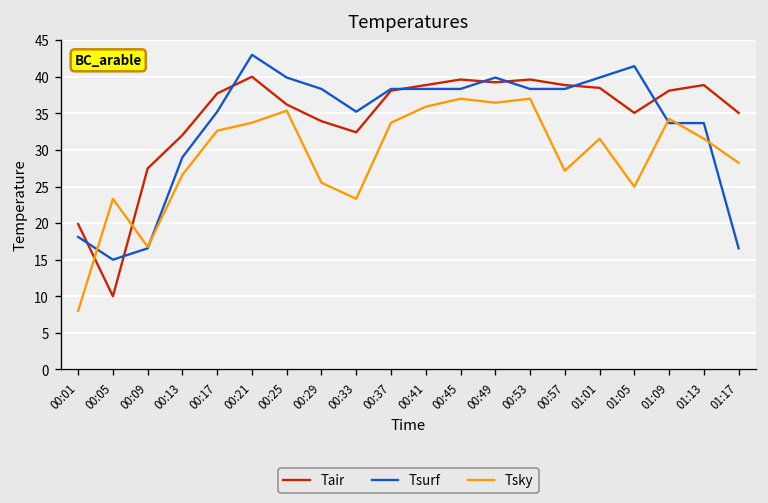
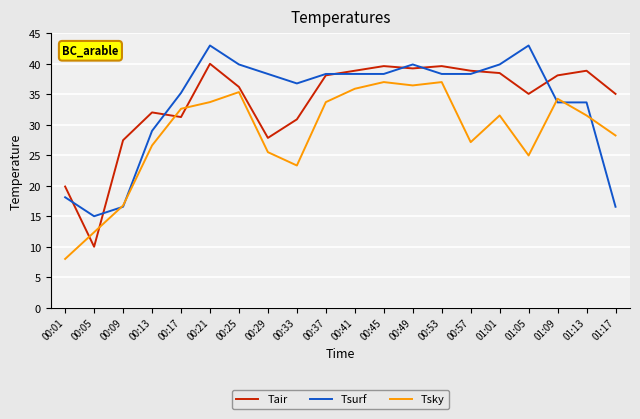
  {
    "Tair": {
      "00:01": 20,
      "00:05": 10,
      "00:09": 27,
      "00:13": 32,
-     "00:17": 38,
+     "00:17": 31,
      "00:21": 40,
      "00:25": 36,
-     "00:29": 34,
-     "00:33": 32,
+     "00:29": 28,
+     "00:33": 31,
      "00:41": 39,
      "00:45": 40,
      "00:49": 39,
      "00:53": 40,
      "00:57": 39,
      "01:01": 38,
      "01:05": 35,
      "01:09": 38,
      "01:13": 39,
      "01:17": 35
    },
    "Tsurf": {
      "00:01": 18,
      "00:05": 15,
      "00:13": 29,
      "00:17": 35,
      "00:21": 43,
      "00:25": 40,
      "00:29": 38,
-     "00:33": 35,
+     "00:33": 37,
      "00:41": 38,
      "00:45": 38,
      "00:49": 40,
      "00:53": 38,
      "00:57": 38,
      "01:01": 40,
-     "01:05": 41,
+     "01:05": 43,
      "01:09": 34,
      "01:13": 34,
      "01:17": 17
    },
    "Tsky": {
      "00:01": 8,
-     "00:05": 23,
+     "00:05": 12,
      "00:13": 27,
      "00:17": 33,
      "00:21": 34,
      "00:25": 35,
      "00:29": 26,
      "00:33": 23,
      "00:37": 34,
      "00:41": 36,
      "00:45": 37,
      "00:49": 36,
      "00:53": 37,
      "00:57": 27,
      "01:01": 32,
      "01:05": 25,
      "01:09": 34,
      "01:13": 32,
      "01:17": 28
    }
  }
